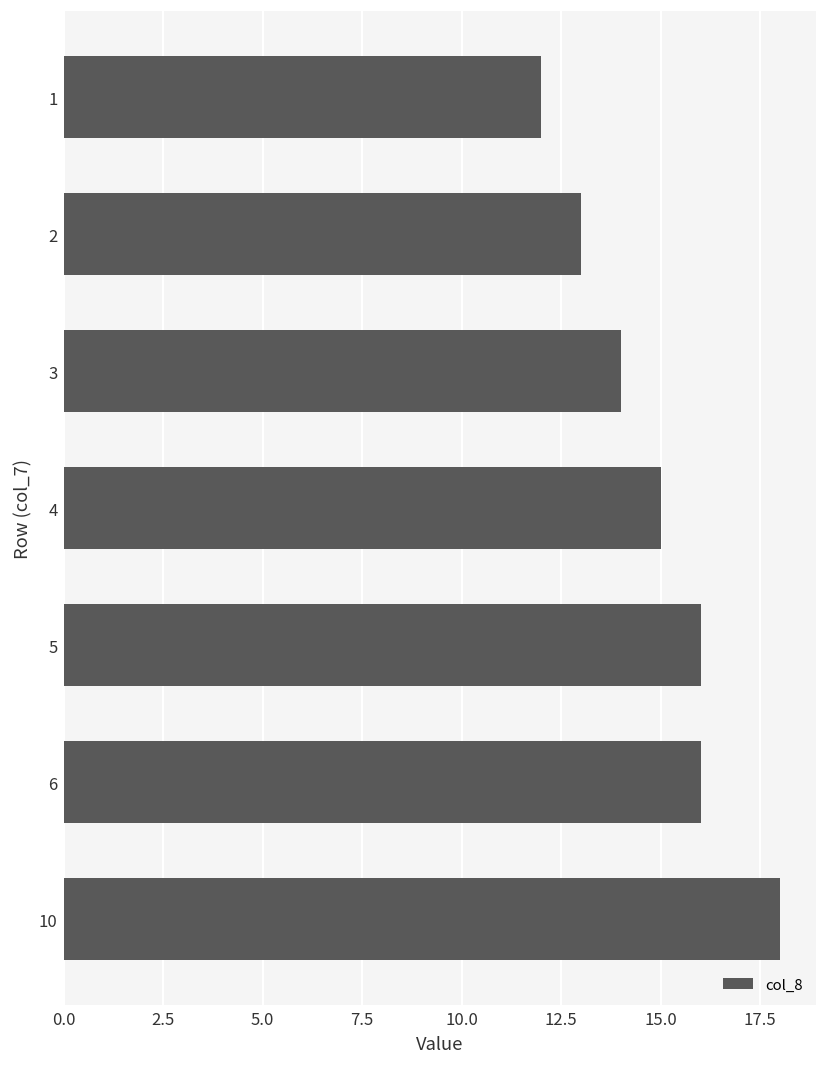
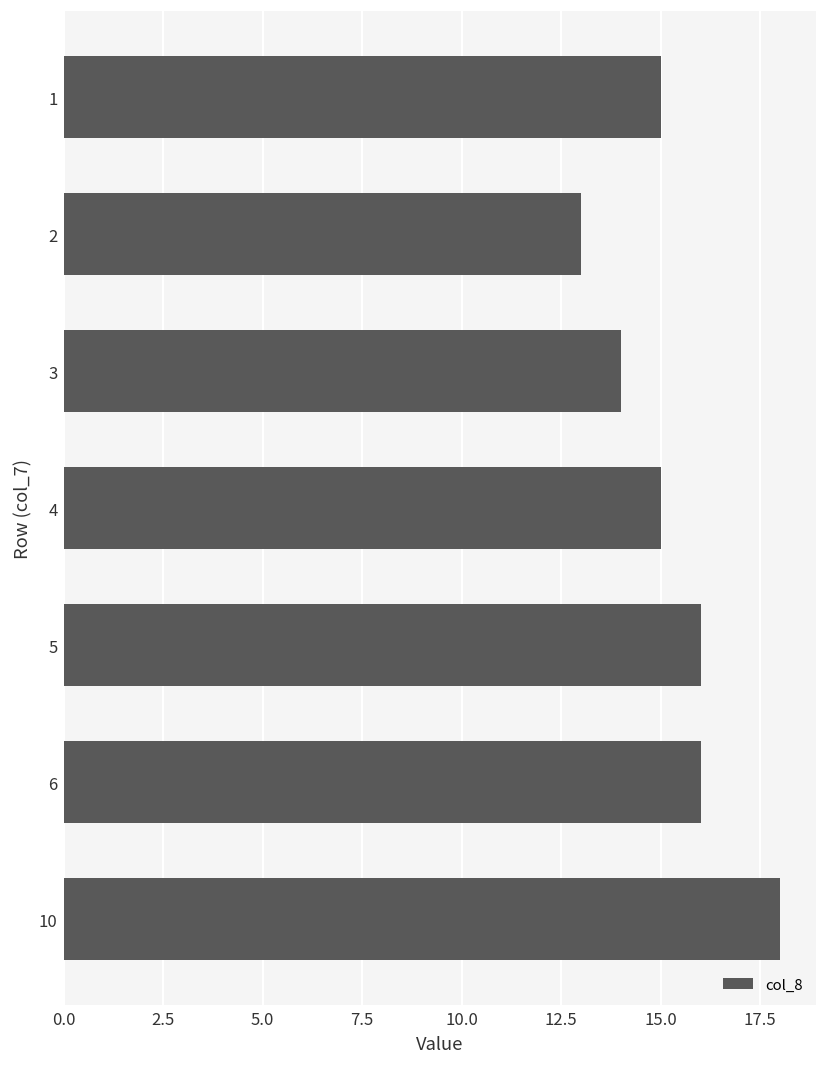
  {
-   "1": 12,
+   "1": 15,
    "2": 13,
    "3": 14,
    "4": 15,
    "5": 16,
    "6": 16,
    "10": 18
  }
